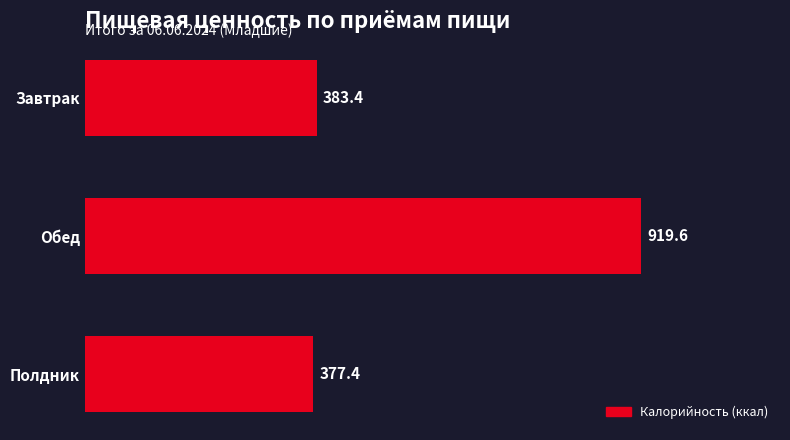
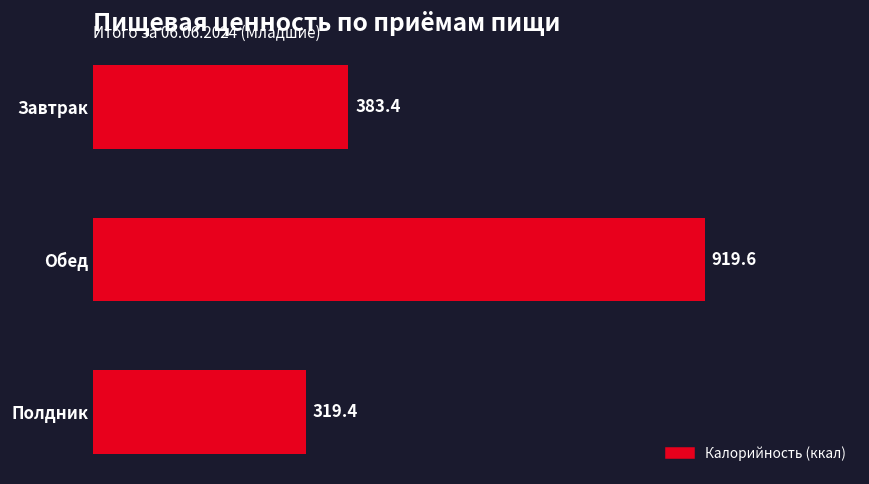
  {
    "Завтрак": 383.4,
    "Обед": 919.6,
-   "Полдник": 377.4
+   "Полдник": 319.4
  }
